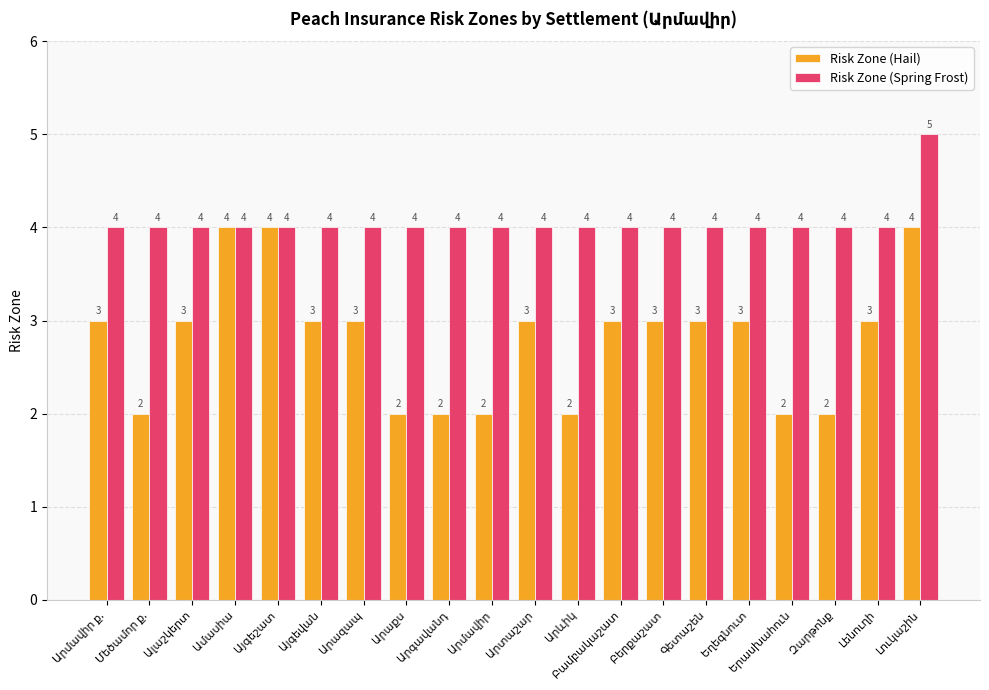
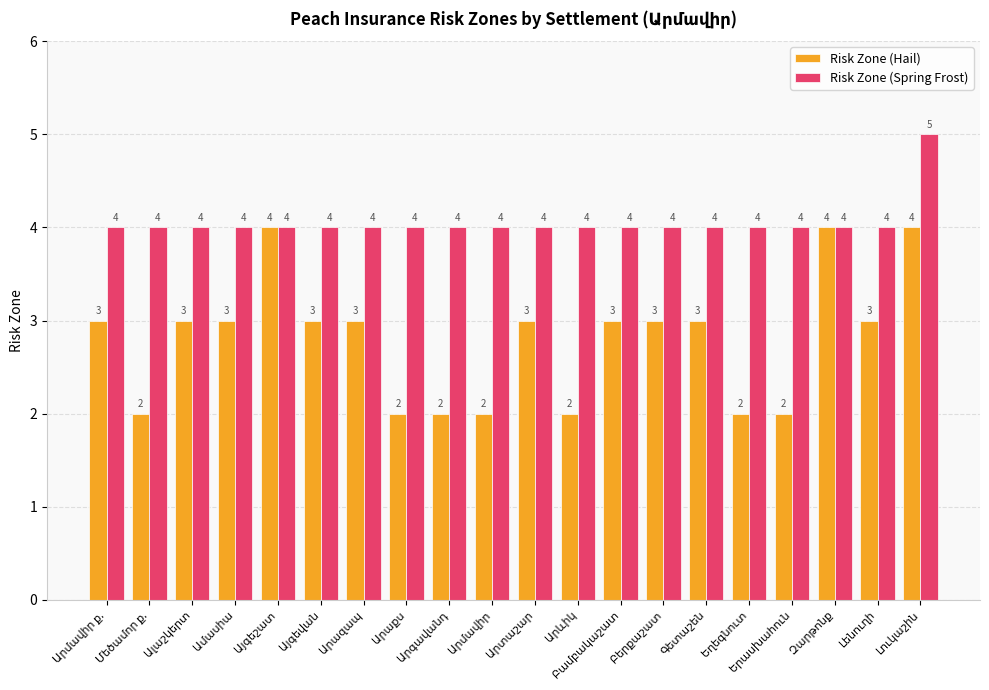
  {
    "Risk Zone (Hail)": {
      "Արմավիր ք.": 3,
      "Մեծամոր ք.": 2,
      "Ալաշկերտ": 3,
-     "Ամասիա": 4,
+     "Ամասիա": 3,
      "Այգեշատ": 4,
      "Այգեվան": 3,
      "Արազապ": 3,
      "Արաքս": 2,
      "Արգավանդ": 2,
      "Արմավիր": 2,
      "Արտաշար": 3,
      "Արևիկ": 2,
      "Բամբակաշատ": 3,
      "Բերքաշատ": 3,
      "Գետաշեն": 3,
-     "Եղեգնուտ": 3,
+     "Եղեգնուտ": 2,
      "Երասխահուն": 2,
-     "Զարթոնք": 2,
+     "Զարթոնք": 4,
      "Լենուղի": 3,
      "Լուկաշին": 4
    },
    "Risk Zone (Spring Frost)": {
      "Արմավիր ք.": 4,
      "Մեծամոր ք.": 4,
      "Ալաշկերտ": 4,
      "Ամասիա": 4,
      "Այգեշատ": 4,
      "Այգեվան": 4,
      "Արազապ": 4,
      "Արաքս": 4,
      "Արգավանդ": 4,
      "Արմավիր": 4,
      "Արտաշար": 4,
      "Արևիկ": 4,
      "Բամբակաշատ": 4,
      "Բերքաշատ": 4,
      "Գետաշեն": 4,
      "Եղեգնուտ": 4,
      "Երասխահուն": 4,
      "Զարթոնք": 4,
      "Լենուղի": 4,
      "Լուկաշին": 5
    }
  }
